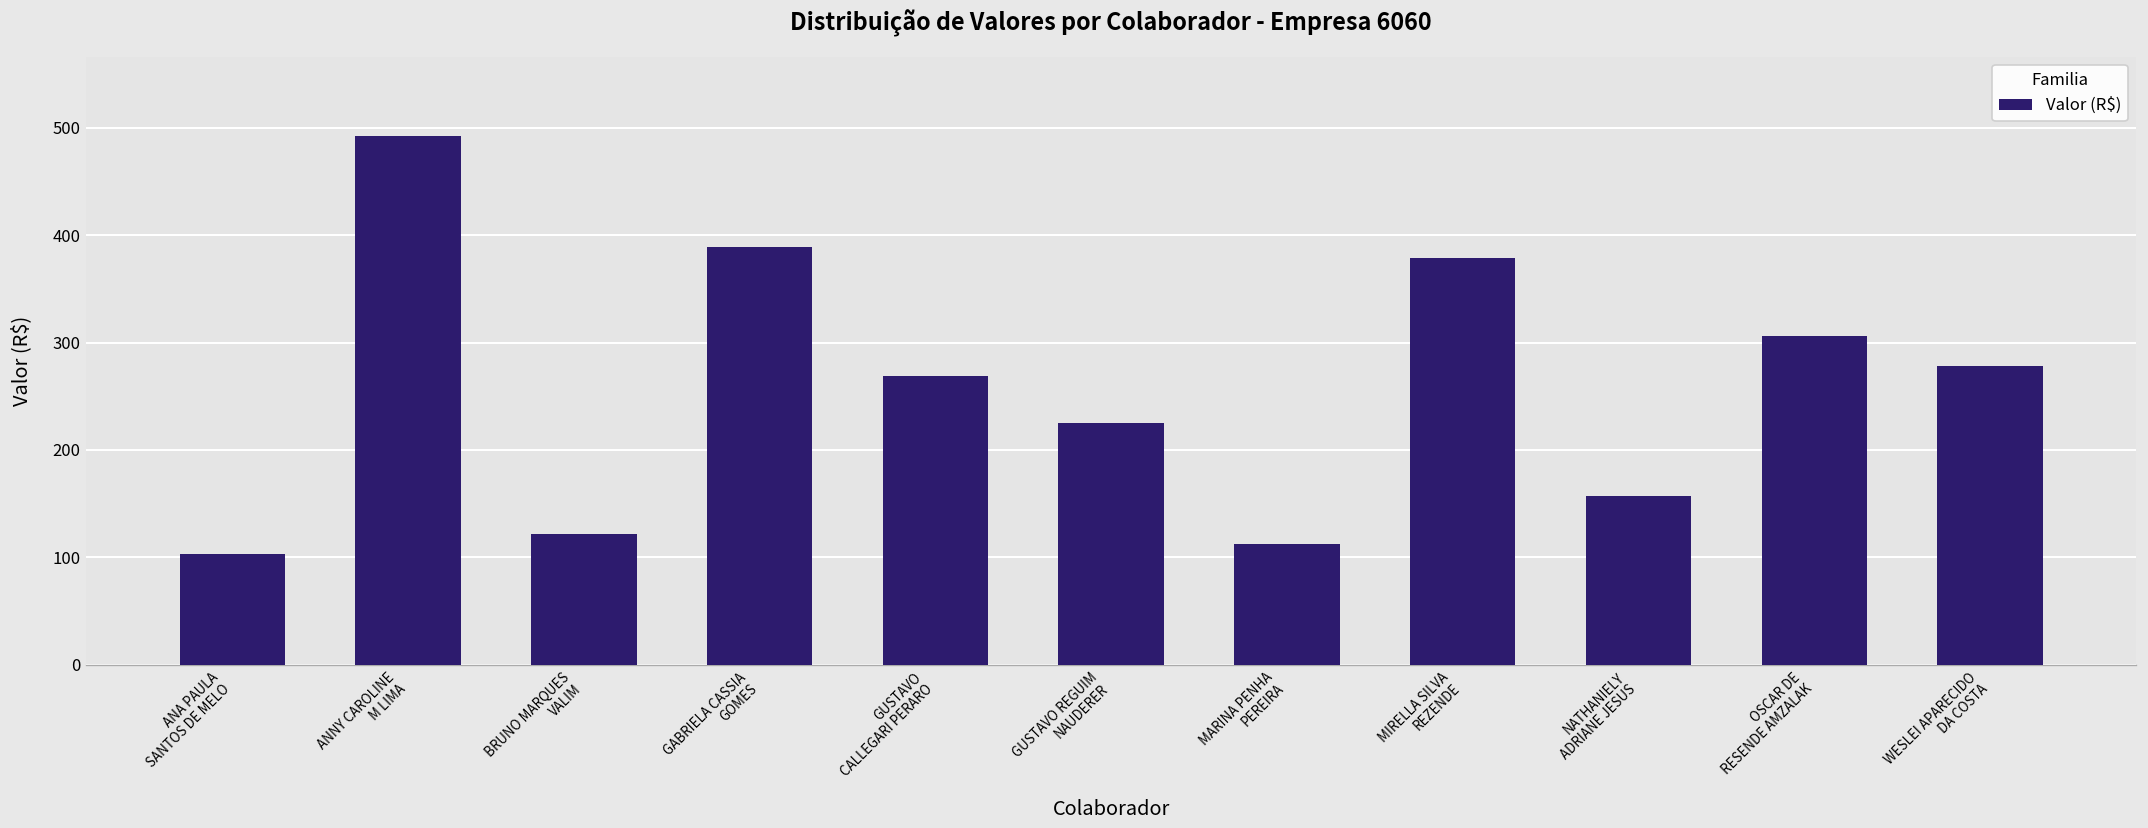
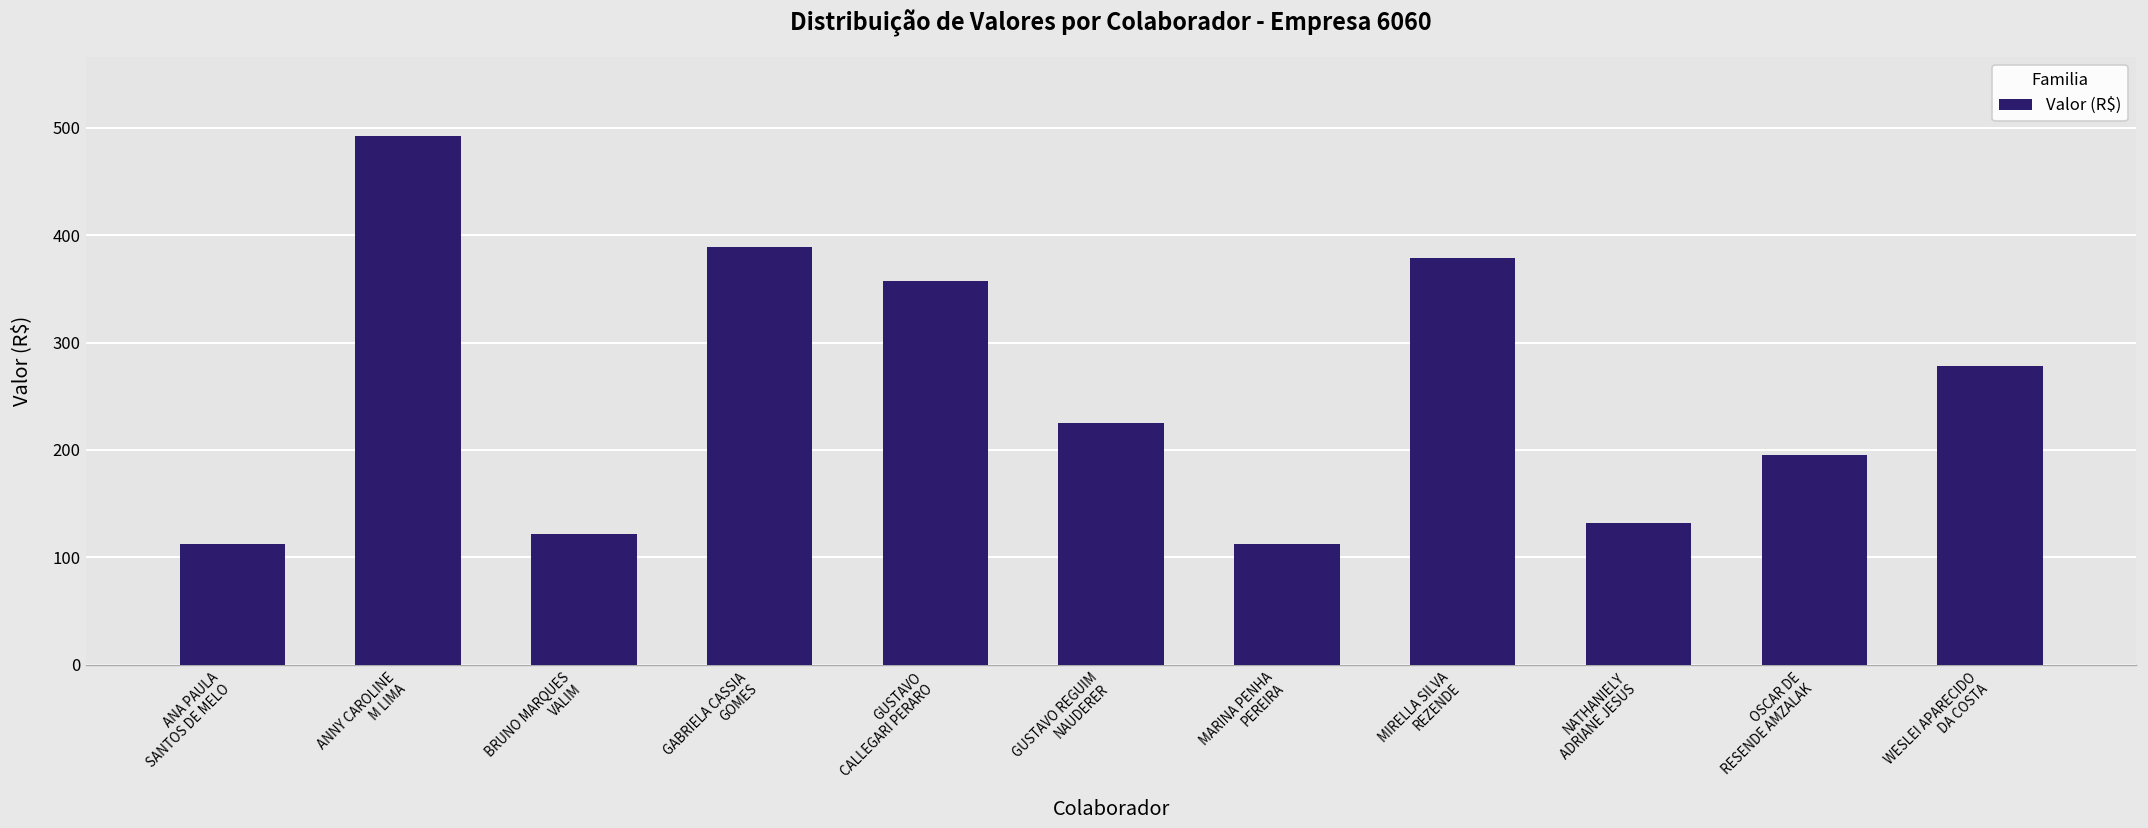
  {
-   "ANA PAULA SANTOS DE MELO": 100,
+   "ANA PAULA SANTOS DE MELO": 110,
    "ANNY CAROLINE M LIMA": 490,
    "BRUNO MARQUES VALIM": 120,
    "GABRIELA CASSIA GOMES": 390,
-   "GUSTAVO CALLEGARI PERARO": 270,
+   "GUSTAVO CALLEGARI PERARO": 360,
    "GUSTAVO REGUIM NAUDERER": 230,
    "MARINA PENHA PEREIRA": 110,
    "MIRELLA SILVA REZENDE": 380,
-   "NATHANIELY ADRIANE JESUS": 160,
-   "OSCAR DE RESENDE AMZALAK": 310,
+   "NATHANIELY ADRIANE JESUS": 130,
+   "OSCAR DE RESENDE AMZALAK": 200,
    "WESLEI APARECIDO DA COSTA": 280
  }
